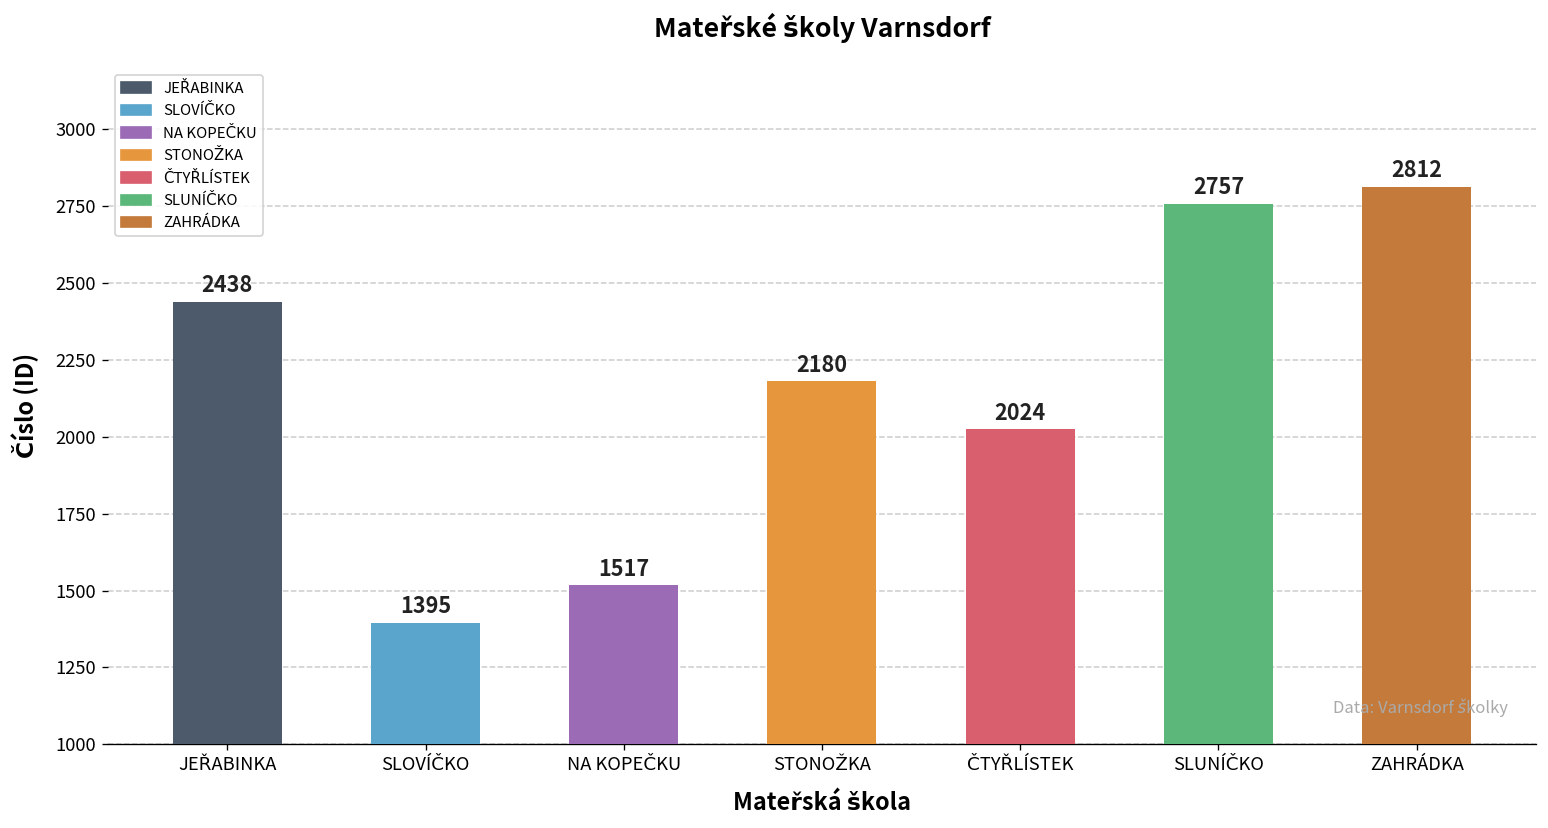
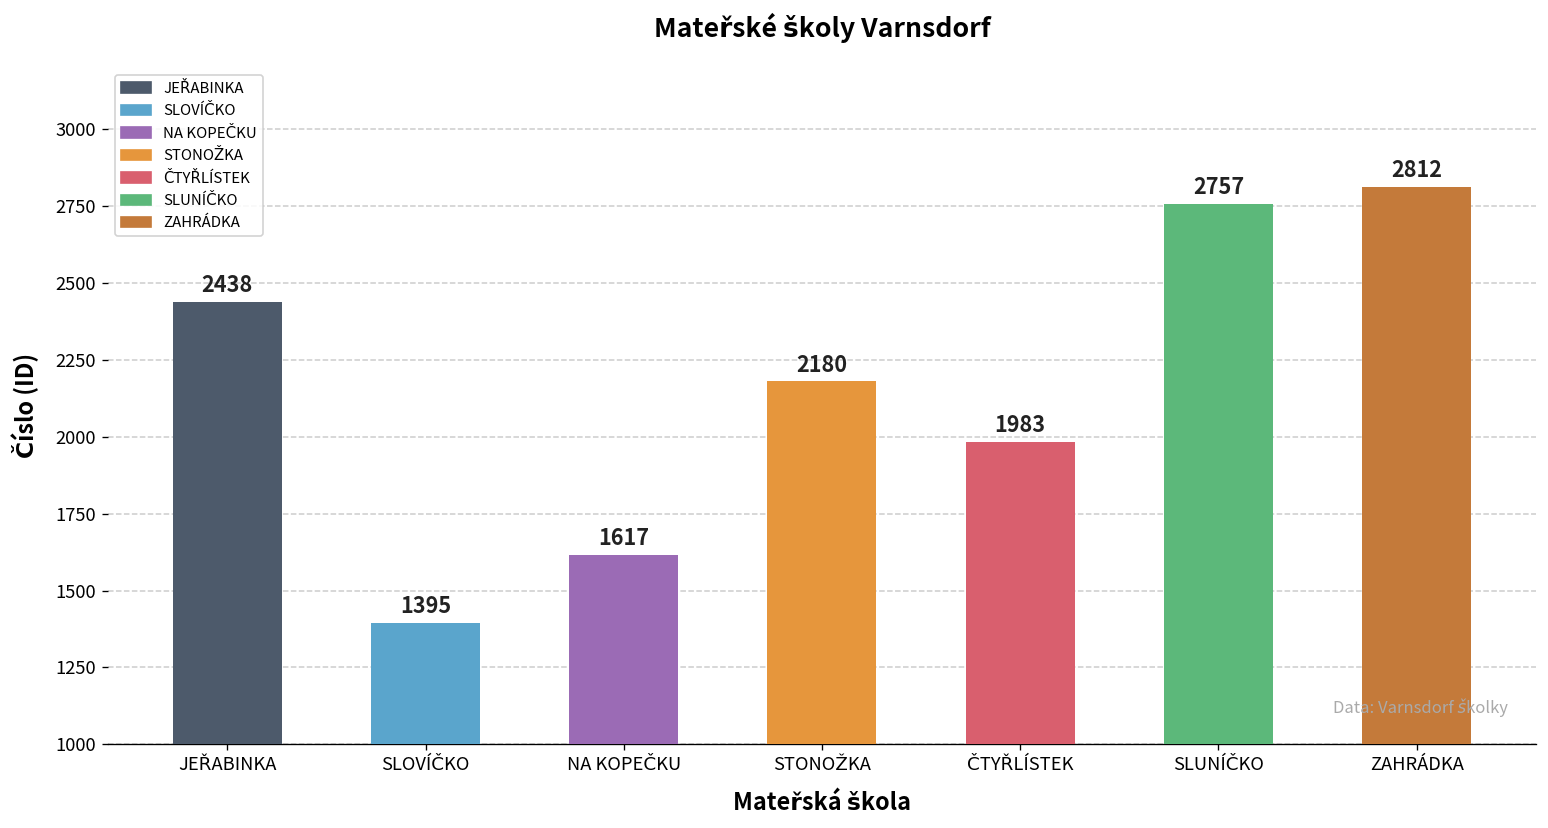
  {
    "JEŘABINKA": 2438,
    "SLOVÍČKO": 1395,
-   "NA KOPEČKU": 1517,
+   "NA KOPEČKU": 1617,
    "STONOŽKA": 2180,
-   "ČTYŘLÍSTEK": 2024,
+   "ČTYŘLÍSTEK": 1983,
    "SLUNÍČKO": 2757,
    "ZAHRÁDKA": 2812
  }
